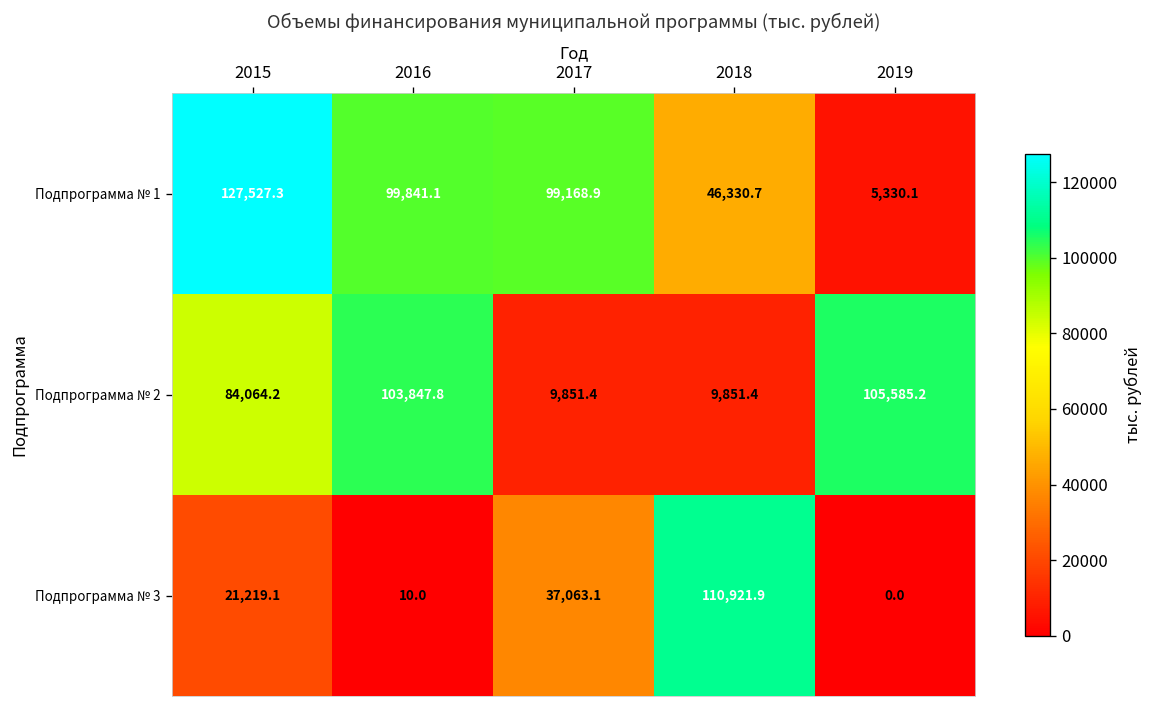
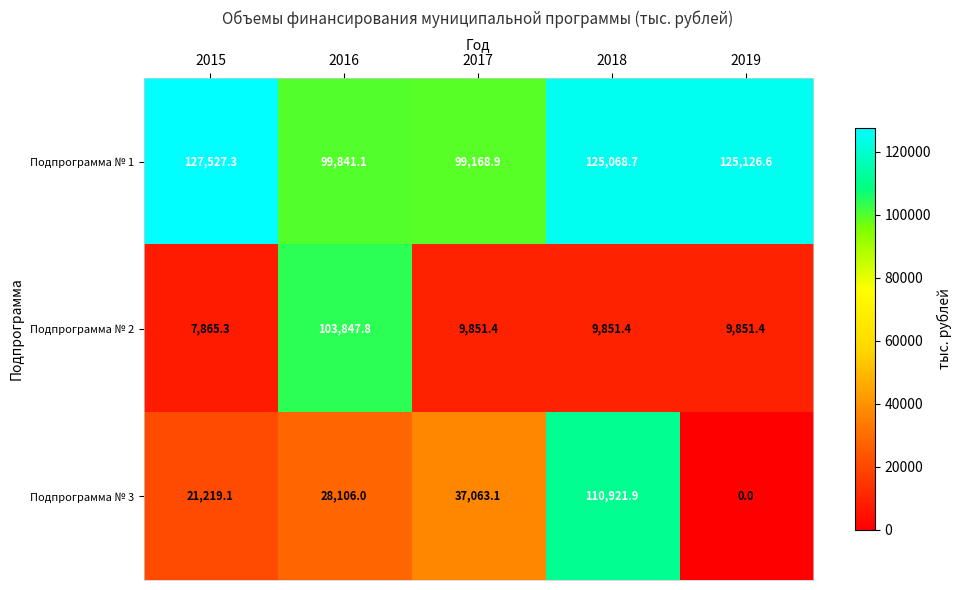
  {
    "Подпрограмма № 1": {
      "2015": "127,527.3",
      "2016": "99,841.1",
      "2017": "99,168.9",
-     "2018": "46,330.7",
-     "2019": "5,330.1"
+     "2018": "125,068.7",
+     "2019": "125,126.6"
    },
    "Подпрограмма № 2": {
-     "2015": "84,064.2",
+     "2015": "7,865.3",
      "2016": "103,847.8",
      "2017": "9,851.4",
      "2018": "9,851.4",
-     "2019": "105,585.2"
+     "2019": "9,851.4"
    },
    "Подпрограмма № 3": {
      "2015": "21,219.1",
-     "2016": "10.0",
+     "2016": "28,106.0",
      "2017": "37,063.1",
      "2018": "110,921.9",
      "2019": "0.0"
    }
  }
